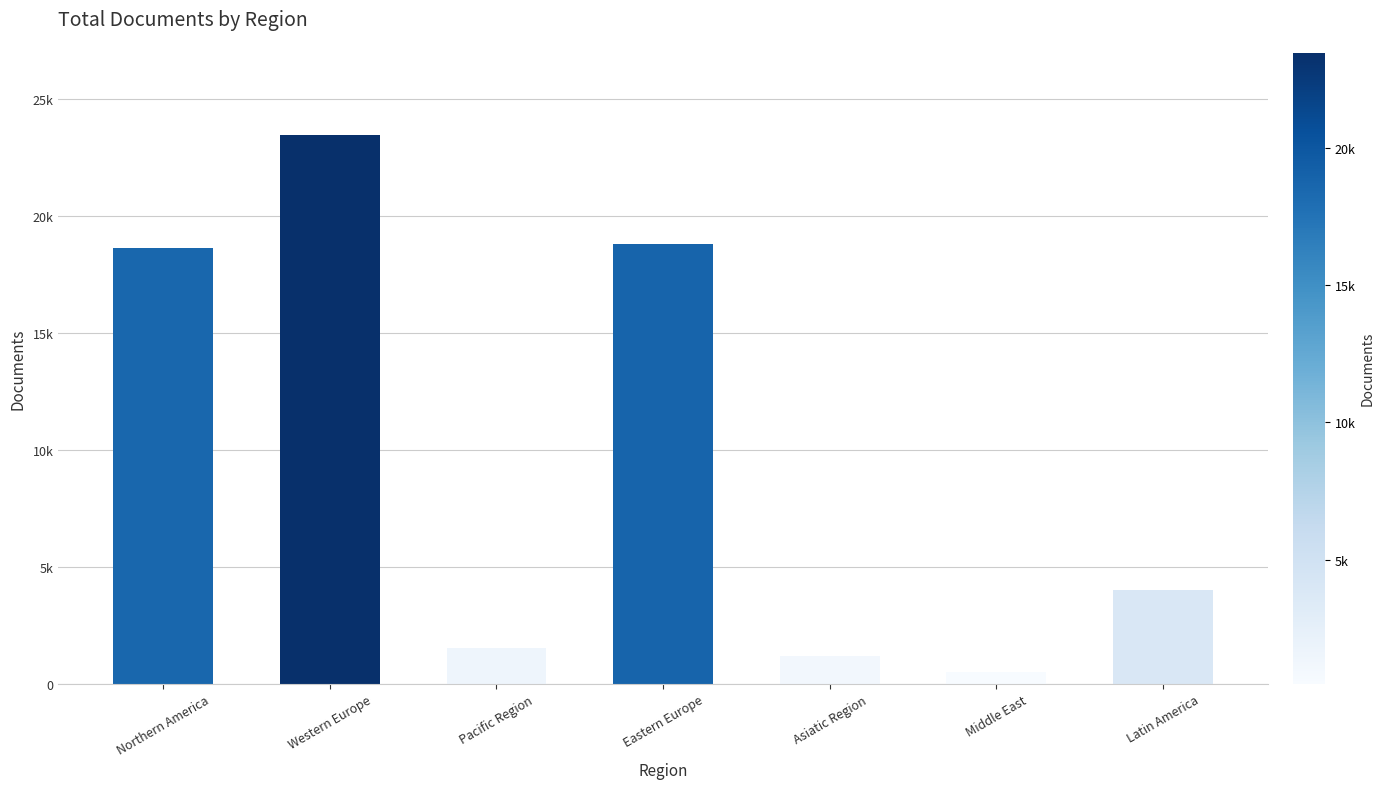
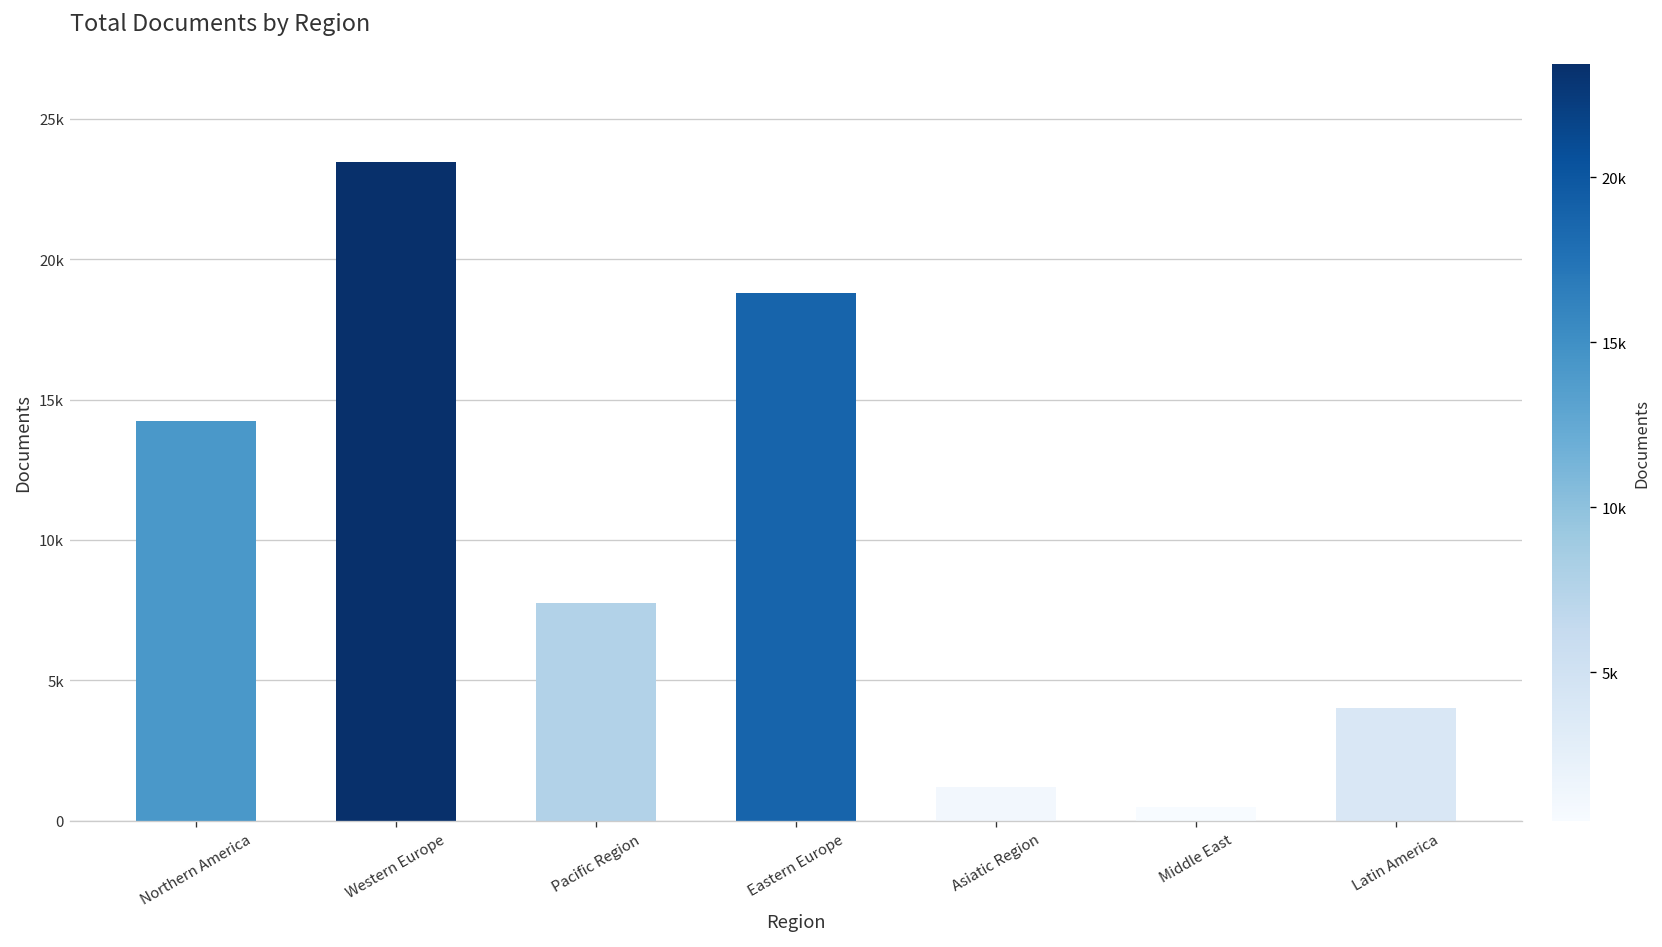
  {
-   "Northern America": 18600,
+   "Northern America": 14200,
    "Western Europe": 23500,
-   "Pacific Region": 1500,
+   "Pacific Region": 7700,
    "Eastern Europe": 18800,
    "Asiatic Region": 1200,
    "Middle East": 500,
    "Latin America": 4000
  }
